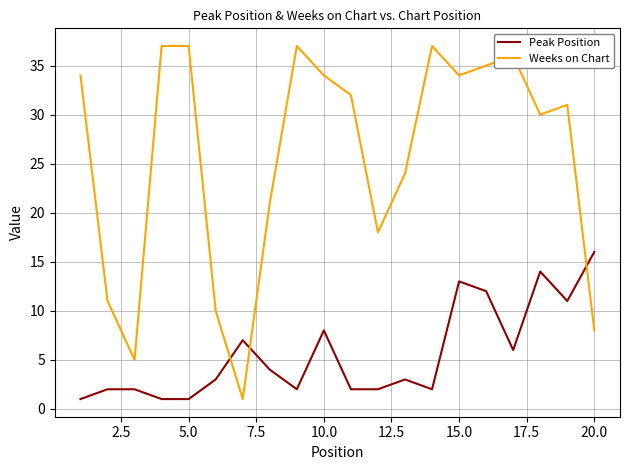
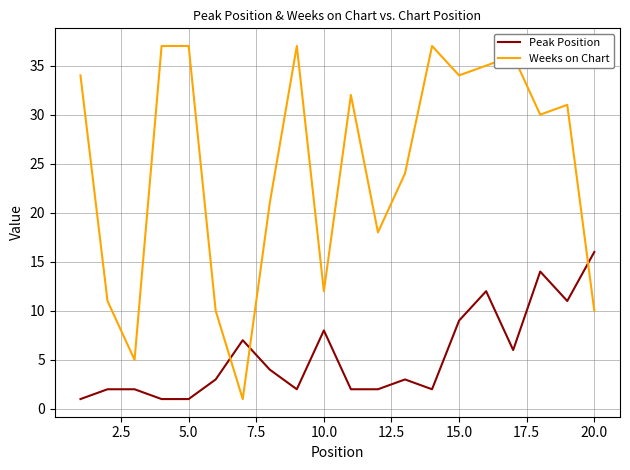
  {
    "Peak Position": {
      "5.0": 1,
      "10.0": 8,
-     "15.0": 13,
+     "15.0": 9,
      "20.0": 16
    },
    "Weeks on Chart": {
      "5.0": 37,
-     "10.0": 34,
+     "10.0": 12,
      "15.0": 34,
-     "20.0": 8
+     "20.0": 10
    }
  }
